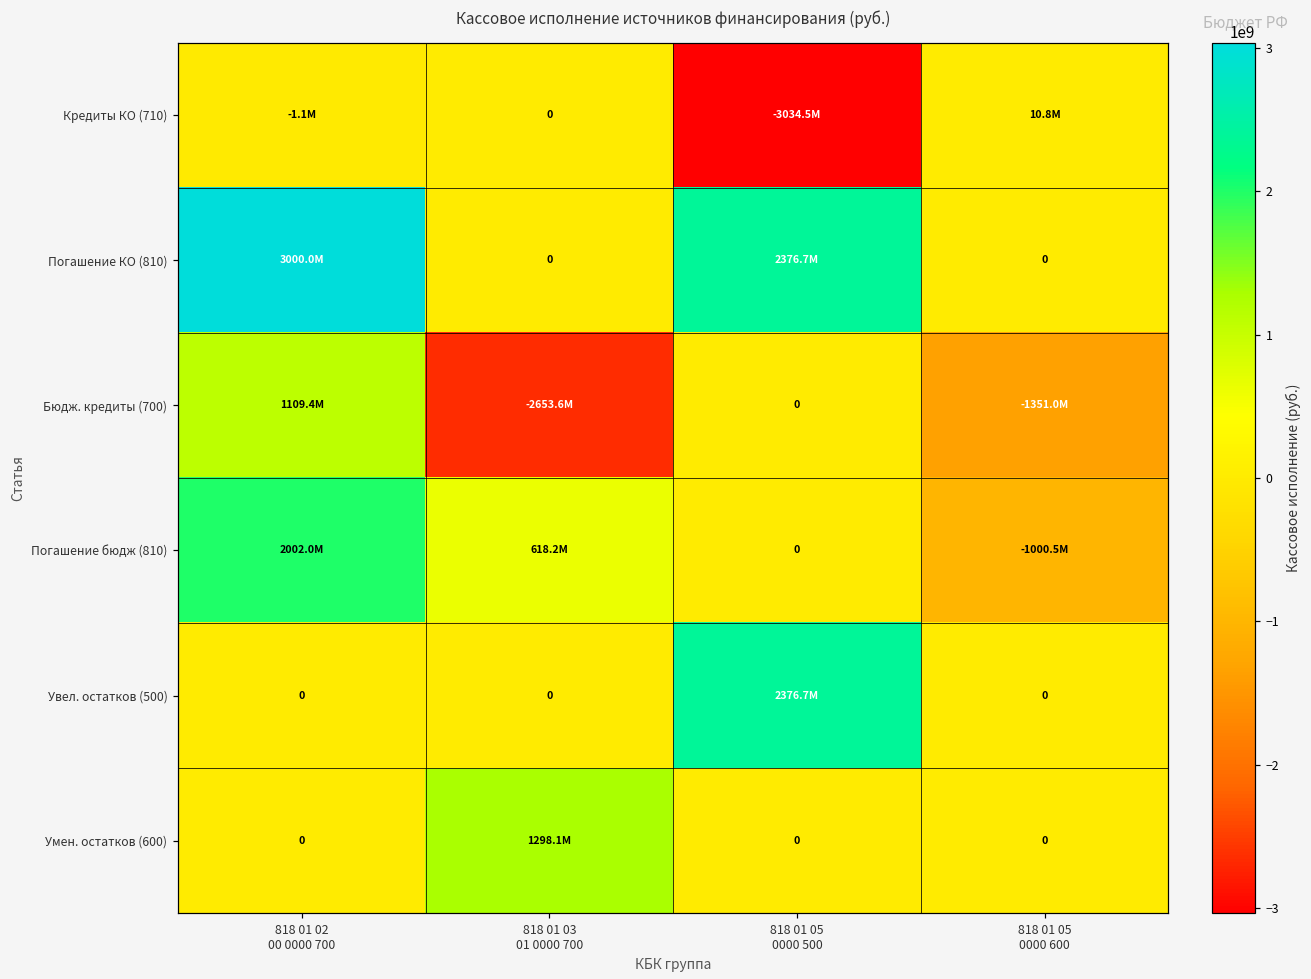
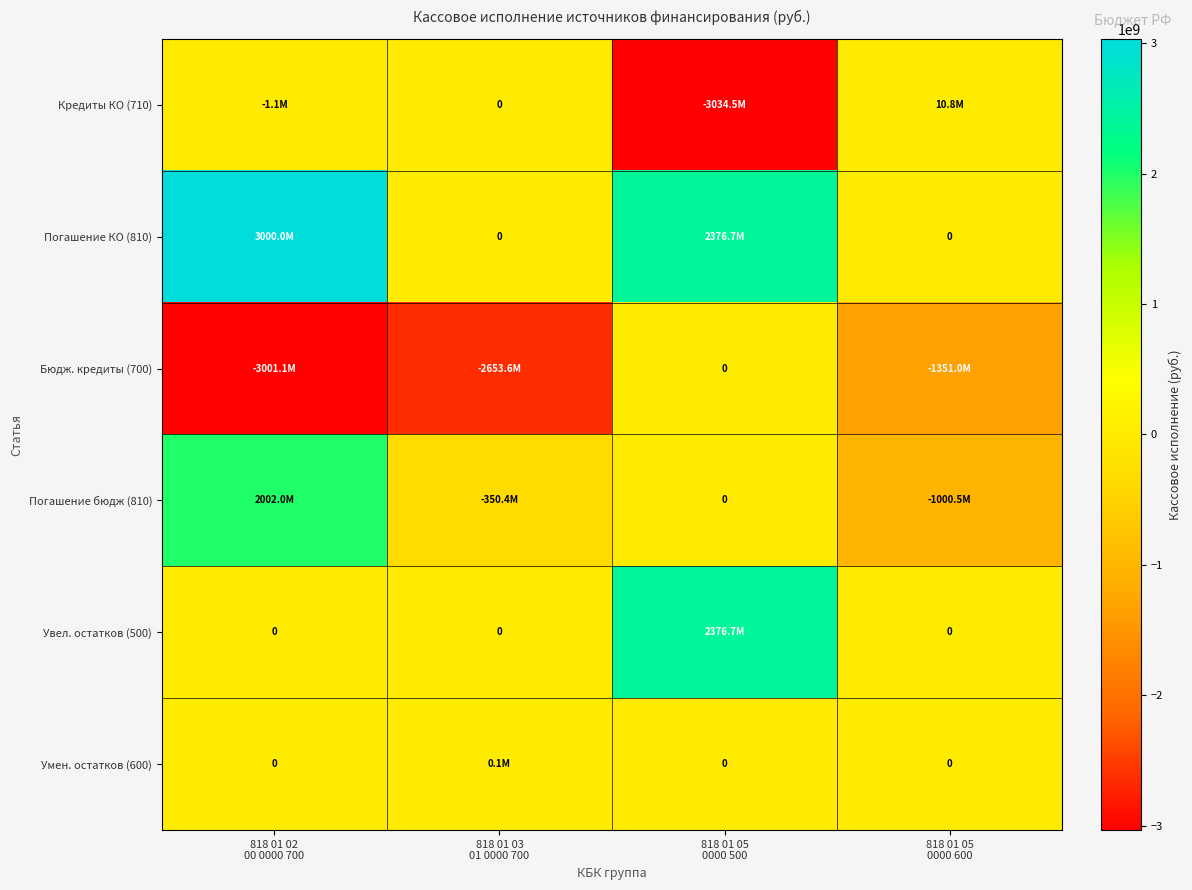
  {
    "Кредиты КО (710)": {
      "818 01 02 00 0000 700": "-1.1M",
      "818 01 03 01 0000 700": "0",
      "818 01 05 0000 500": "-3034.5M",
      "818 01 05 0000 600": "10.8M"
    },
    "Погашение КО (810)": {
      "818 01 02 00 0000 700": "3000.0M",
      "818 01 03 01 0000 700": "0",
      "818 01 05 0000 500": "2376.7M",
      "818 01 05 0000 600": "0"
    },
    "Бюдж. кредиты (700)": {
-     "818 01 02 00 0000 700": "1109.4M",
+     "818 01 02 00 0000 700": "-3001.1M",
      "818 01 03 01 0000 700": "-2653.6M",
      "818 01 05 0000 500": "0",
      "818 01 05 0000 600": "-1351.0M"
    },
    "Погашение бюдж (810)": {
      "818 01 02 00 0000 700": "2002.0M",
-     "818 01 03 01 0000 700": "618.2M",
+     "818 01 03 01 0000 700": "-350.4M",
      "818 01 05 0000 500": "0",
      "818 01 05 0000 600": "-1000.5M"
    },
    "Увел. остатков (500)": {
      "818 01 02 00 0000 700": "0",
      "818 01 03 01 0000 700": "0",
      "818 01 05 0000 500": "2376.7M",
      "818 01 05 0000 600": "0"
    },
    "Умен. остатков (600)": {
      "818 01 02 00 0000 700": "0",
-     "818 01 03 01 0000 700": "1298.1M",
+     "818 01 03 01 0000 700": "0.1M",
      "818 01 05 0000 500": "0",
      "818 01 05 0000 600": "0"
    }
  }
